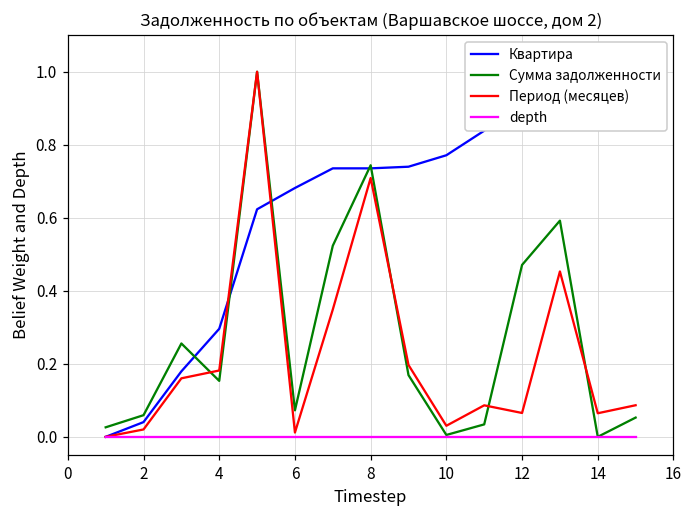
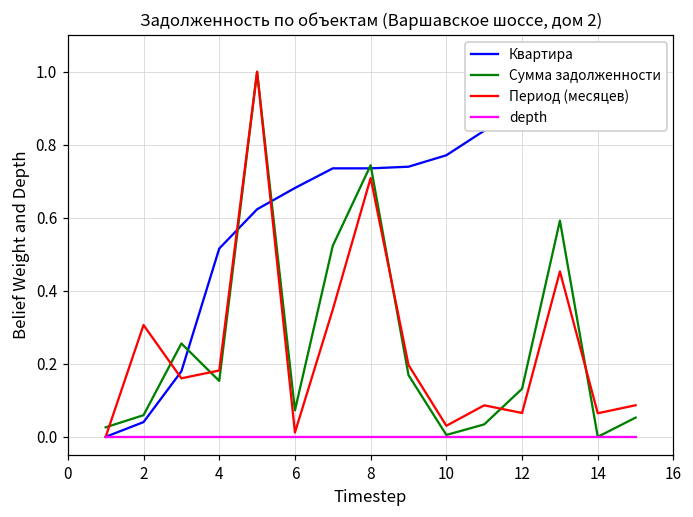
  {
    "Квартира": {
      "2": 0.04,
-     "4": 0.30,
+     "4": 0.52,
      "6": 0.68,
      "8": 0.74,
      "10": 0.77
    },
    "Сумма задолженности": {
      "2": 0.06,
      "4": 0.15,
      "6": 0.07,
      "8": 0.74,
-     "12": 0.47
+     "12": 0.13
    },
    "Период (месяцев)": {
-     "2": 0.02,
+     "2": 0.31,
      "4": 0.18,
      "6": 0.01,
      "8": 0.71,
      "10": 0.03,
      "12": 0.07,
      "14": 0.06
    },
    "depth": {
      "2": 0.00,
      "4": 0.00,
      "6": 0.00,
      "8": 0.00,
      "12": 0.00
    }
  }
